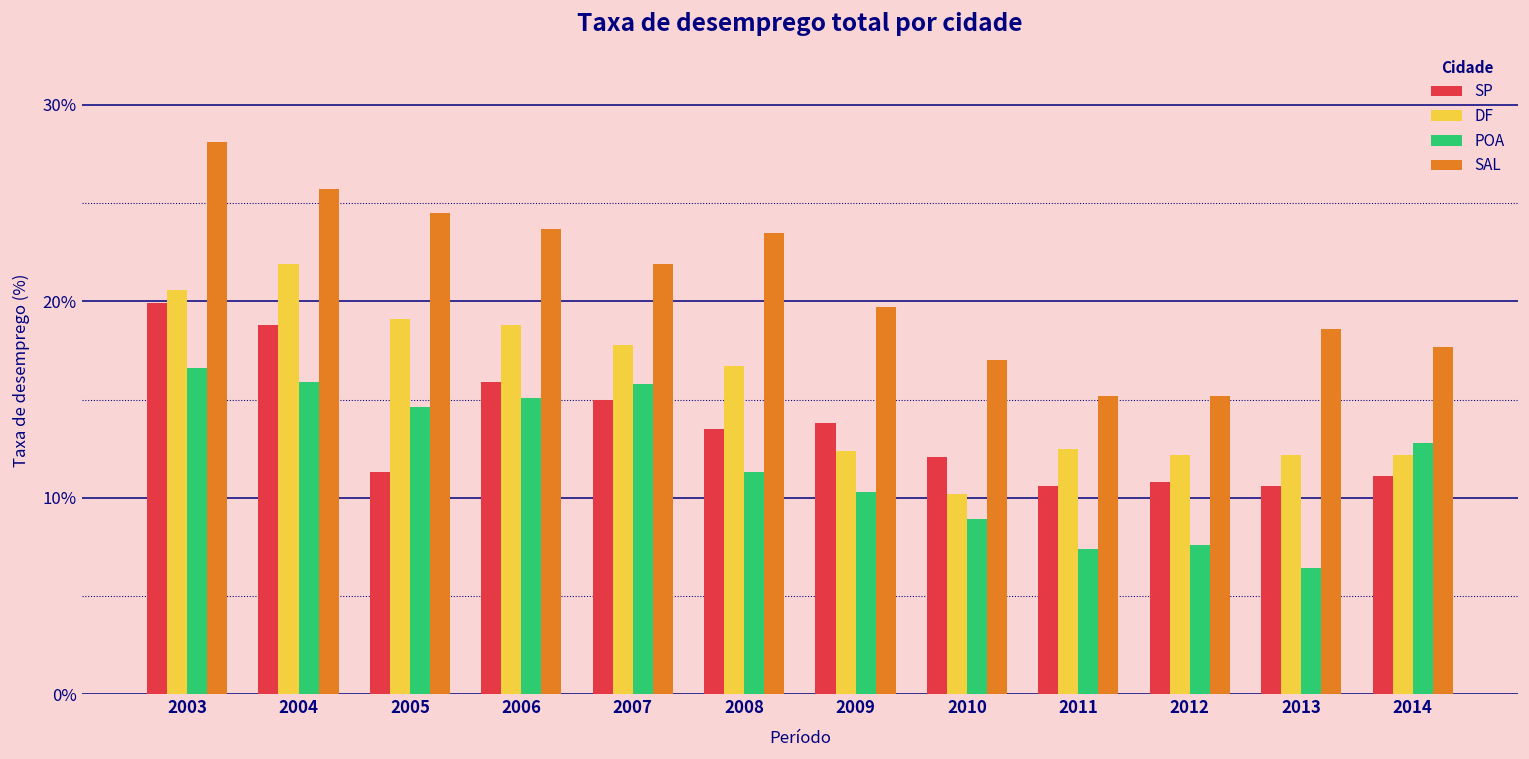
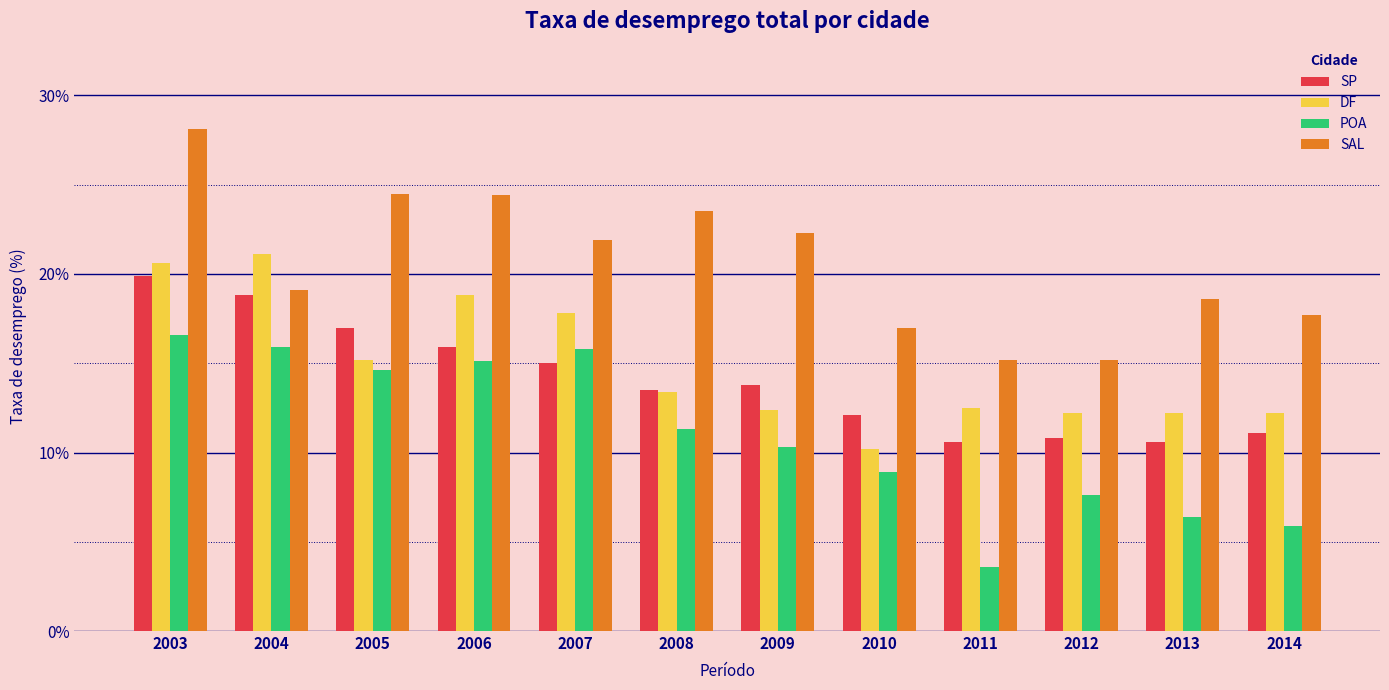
  {
    "SP": {
      "2003": "19.9%",
      "2004": "18.8%",
-     "2005": "11.3%",
+     "2005": "17.0%",
      "2006": "15.9%",
      "2007": "15.0%",
      "2008": "13.5%",
      "2009": "13.8%",
      "2010": "12.1%",
      "2011": "10.6%",
      "2012": "10.8%",
      "2013": "10.6%",
      "2014": "11.1%"
    },
    "DF": {
      "2003": "20.6%",
-     "2004": "21.9%",
-     "2005": "19.1%",
+     "2004": "21.1%",
+     "2005": "15.2%",
      "2006": "18.8%",
      "2007": "17.8%",
-     "2008": "16.7%",
+     "2008": "13.4%",
      "2009": "12.4%",
      "2010": "10.2%",
      "2011": "12.5%",
      "2012": "12.2%",
      "2013": "12.2%",
      "2014": "12.2%"
    },
    "POA": {
      "2003": "16.6%",
      "2004": "15.9%",
      "2005": "14.6%",
      "2006": "15.1%",
      "2007": "15.8%",
      "2008": "11.3%",
      "2009": "10.3%",
      "2010": "8.9%",
-     "2011": "7.4%",
+     "2011": "3.6%",
      "2012": "7.6%",
      "2013": "6.4%",
-     "2014": "12.8%"
+     "2014": "5.9%"
    },
    "SAL": {
      "2003": "28.1%",
-     "2004": "25.7%",
+     "2004": "19.1%",
      "2005": "24.5%",
-     "2006": "23.7%",
+     "2006": "24.4%",
      "2007": "21.9%",
      "2008": "23.5%",
-     "2009": "19.7%",
+     "2009": "22.3%",
      "2010": "17.0%",
      "2011": "15.2%",
      "2012": "15.2%",
      "2013": "18.6%",
      "2014": "17.7%"
    }
  }
